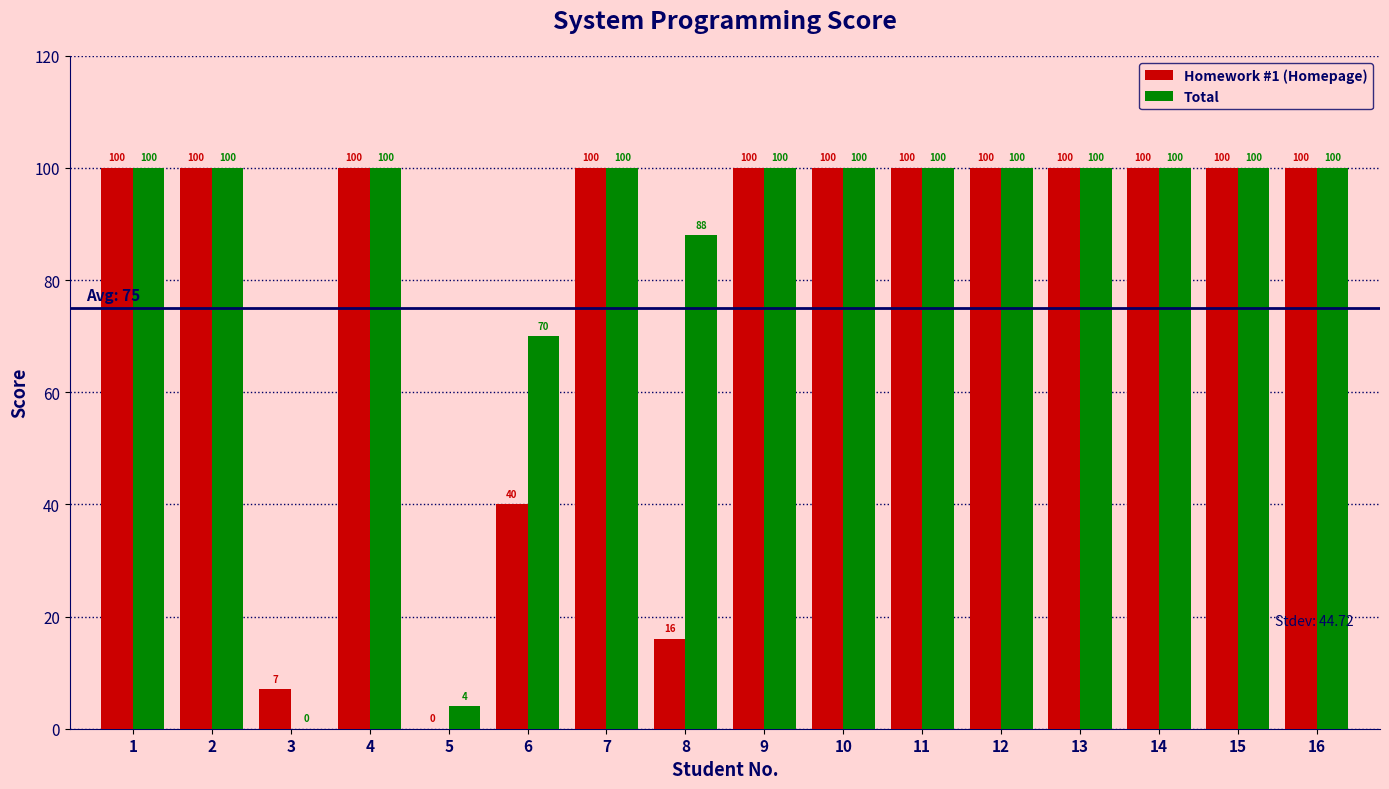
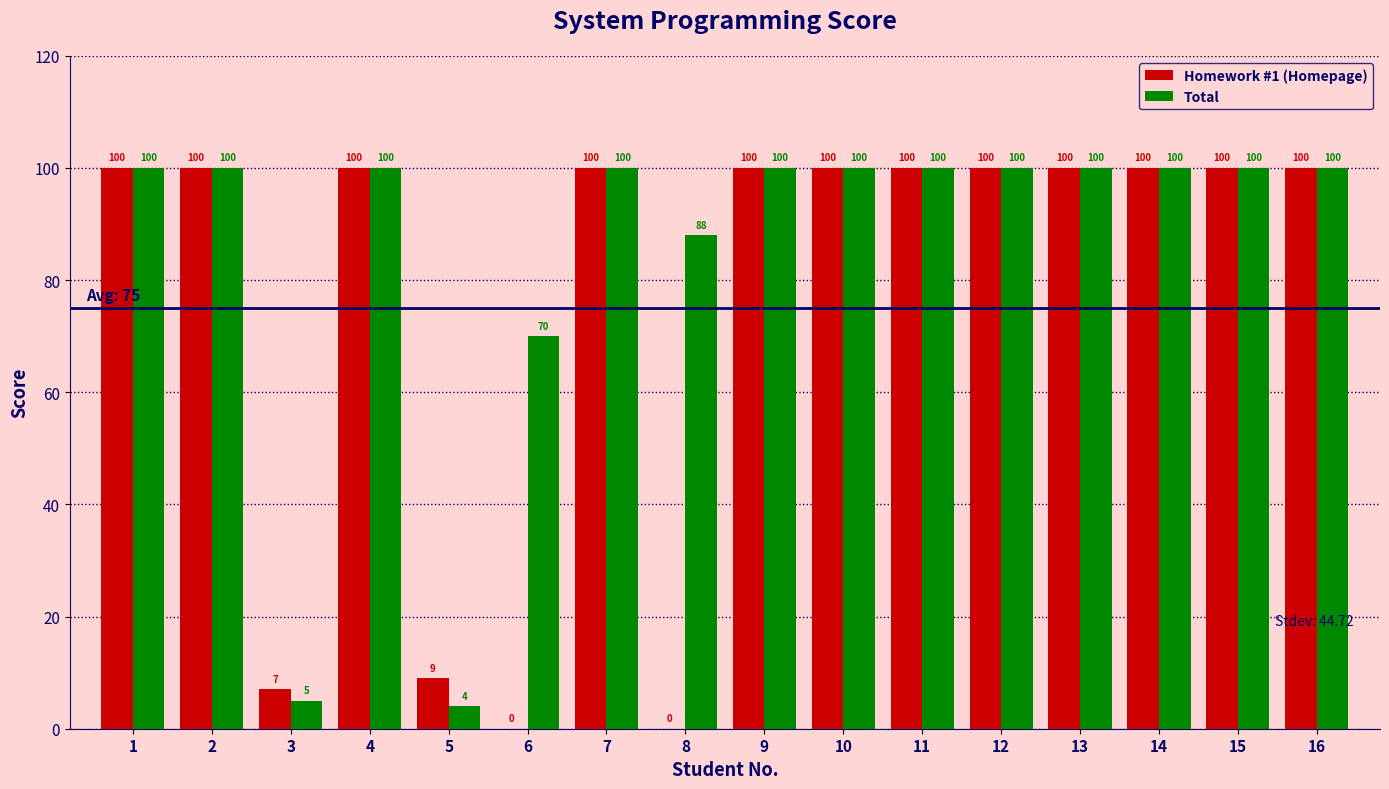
  {
    "Homework #1 (Homepage)": {
      "1": 100,
      "2": 100,
      "3": 7,
      "4": 100,
-     "5": 0,
-     "6": 40,
+     "5": 9,
+     "6": 0,
      "7": 100,
-     "8": 16,
+     "8": 0,
      "9": 100,
      "10": 100,
      "11": 100,
      "12": 100,
      "13": 100,
      "14": 100,
      "15": 100,
      "16": 100
    },
    "Total": {
      "1": 100,
      "2": 100,
-     "3": 0,
+     "3": 5,
      "4": 100,
      "5": 4,
      "6": 70,
      "7": 100,
      "8": 88,
      "9": 100,
      "10": 100,
      "11": 100,
      "12": 100,
      "13": 100,
      "14": 100,
      "15": 100,
      "16": 100
    }
  }
